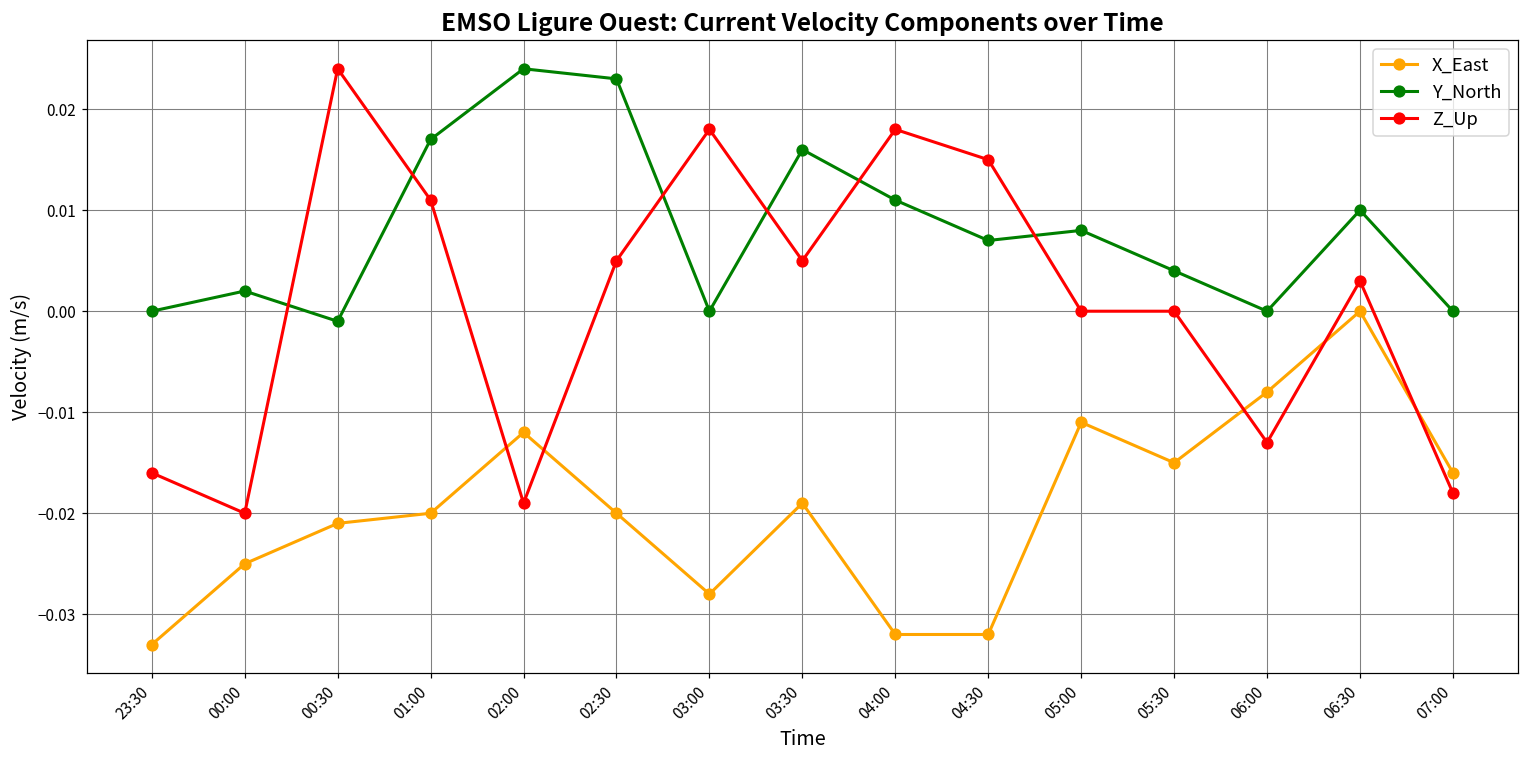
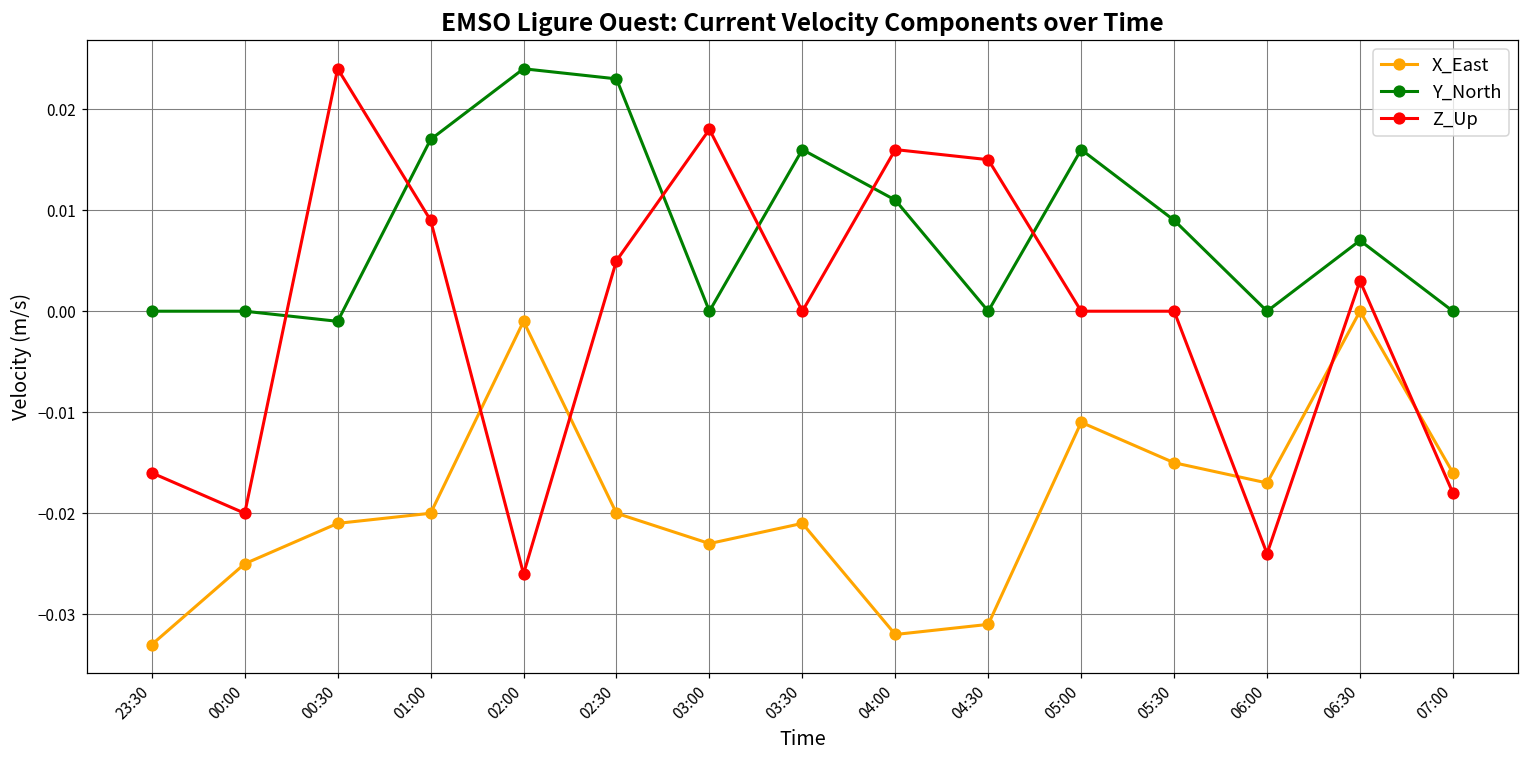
  {
    "X_East": {
      "23:30": -0.033,
      "00:00": -0.025,
      "00:30": -0.021,
      "01:00": -0.020,
-     "02:00": -0.012,
+     "02:00": -0.001,
      "02:30": -0.020,
-     "03:00": -0.028,
-     "03:30": -0.019,
+     "03:00": -0.023,
+     "03:30": -0.021,
      "04:00": -0.032,
-     "04:30": -0.032,
+     "04:30": -0.031,
      "05:00": -0.011,
      "05:30": -0.015,
-     "06:00": -0.008,
+     "06:00": -0.017,
      "06:30": 0.000,
      "07:00": -0.016
    },
    "Y_North": {
      "23:30": 0.000,
-     "00:00": 0.002,
+     "00:00": 0.000,
      "00:30": -0.001,
      "01:00": 0.017,
      "02:00": 0.024,
      "02:30": 0.023,
      "03:00": 0.000,
      "03:30": 0.016,
      "04:00": 0.011,
-     "04:30": 0.007,
-     "05:00": 0.008,
-     "05:30": 0.004,
+     "04:30": 0.000,
+     "05:00": 0.016,
+     "05:30": 0.009,
      "06:00": 0.000,
-     "06:30": 0.010,
+     "06:30": 0.007,
      "07:00": 0.000
    },
    "Z_Up": {
      "23:30": -0.016,
      "00:00": -0.020,
      "00:30": 0.024,
-     "01:00": 0.011,
-     "02:00": -0.019,
+     "01:00": 0.009,
+     "02:00": -0.026,
      "02:30": 0.005,
      "03:00": 0.018,
-     "03:30": 0.005,
-     "04:00": 0.018,
+     "03:30": 0.000,
+     "04:00": 0.016,
      "04:30": 0.015,
      "05:00": 0.000,
      "05:30": 0.000,
-     "06:00": -0.013,
+     "06:00": -0.024,
      "06:30": 0.003,
      "07:00": -0.018
    }
  }
